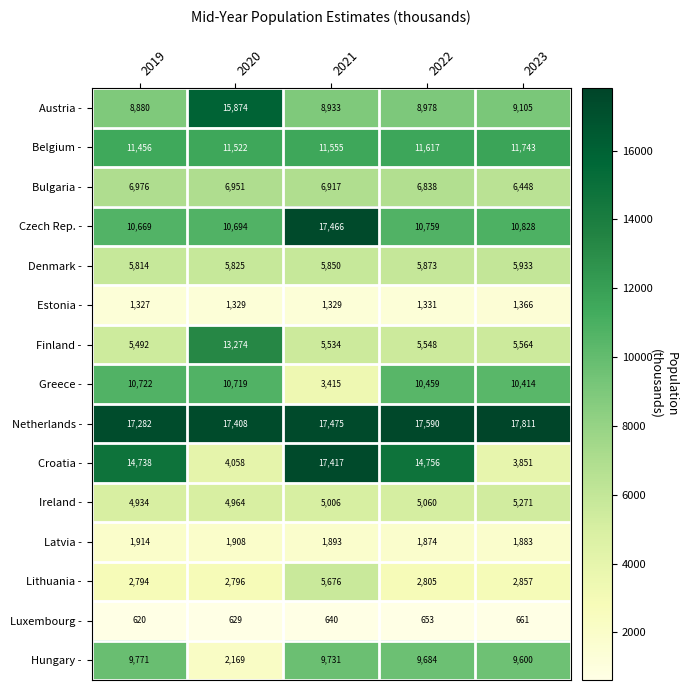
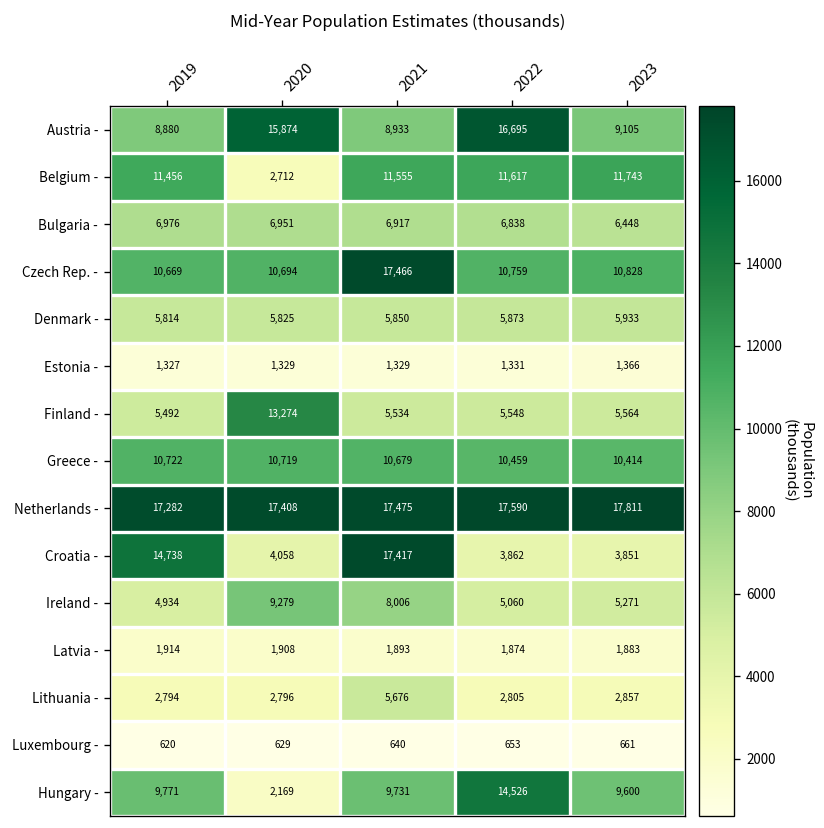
  {
    "Austria -": {
      "2019": "8,880",
      "2020": "15,874",
      "2021": "8,933",
-     "2022": "8,978",
+     "2022": "16,695",
      "2023": "9,105"
    },
    "Belgium -": {
      "2019": "11,456",
-     "2020": "11,522",
+     "2020": "2,712",
      "2021": "11,555",
      "2022": "11,617",
      "2023": "11,743"
    },
    "Bulgaria -": {
      "2019": "6,976",
      "2020": "6,951",
      "2021": "6,917",
      "2022": "6,838",
      "2023": "6,448"
    },
    "Czech Rep. -": {
      "2019": "10,669",
      "2020": "10,694",
      "2021": "17,466",
      "2022": "10,759",
      "2023": "10,828"
    },
    "Denmark -": {
      "2019": "5,814",
      "2020": "5,825",
      "2021": "5,850",
      "2022": "5,873",
      "2023": "5,933"
    },
    "Estonia -": {
      "2019": "1,327",
      "2020": "1,329",
      "2021": "1,329",
      "2022": "1,331",
      "2023": "1,366"
    },
    "Finland -": {
      "2019": "5,492",
      "2020": "13,274",
      "2021": "5,534",
      "2022": "5,548",
      "2023": "5,564"
    },
    "Greece -": {
      "2019": "10,722",
      "2020": "10,719",
-     "2021": "3,415",
+     "2021": "10,679",
      "2022": "10,459",
      "2023": "10,414"
    },
    "Netherlands -": {
      "2019": "17,282",
      "2020": "17,408",
      "2021": "17,475",
      "2022": "17,590",
      "2023": "17,811"
    },
    "Croatia -": {
      "2019": "14,738",
      "2020": "4,058",
      "2021": "17,417",
-     "2022": "14,756",
+     "2022": "3,862",
      "2023": "3,851"
    },
    "Ireland -": {
      "2019": "4,934",
-     "2020": "4,964",
-     "2021": "5,006",
+     "2020": "9,279",
+     "2021": "8,006",
      "2022": "5,060",
      "2023": "5,271"
    },
    "Latvia -": {
      "2019": "1,914",
      "2020": "1,908",
      "2021": "1,893",
      "2022": "1,874",
      "2023": "1,883"
    },
    "Lithuania -": {
      "2019": "2,794",
      "2020": "2,796",
      "2021": "5,676",
      "2022": "2,805",
      "2023": "2,857"
    },
    "Luxembourg -": {
      "2019": "620",
      "2020": "629",
      "2021": "640",
      "2022": "653",
      "2023": "661"
    },
    "Hungary -": {
      "2019": "9,771",
      "2020": "2,169",
      "2021": "9,731",
-     "2022": "9,684",
+     "2022": "14,526",
      "2023": "9,600"
    }
  }
